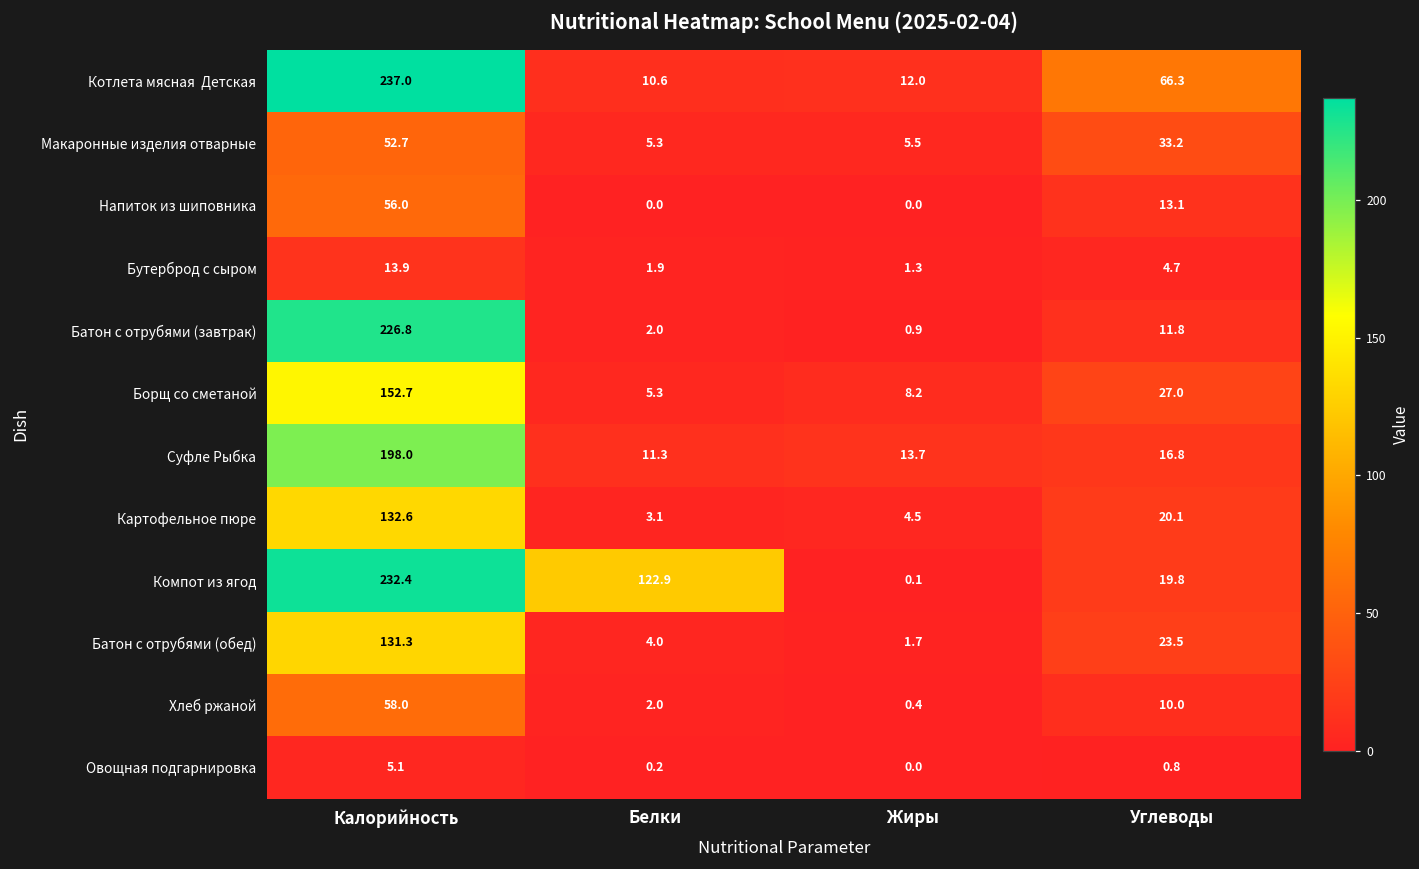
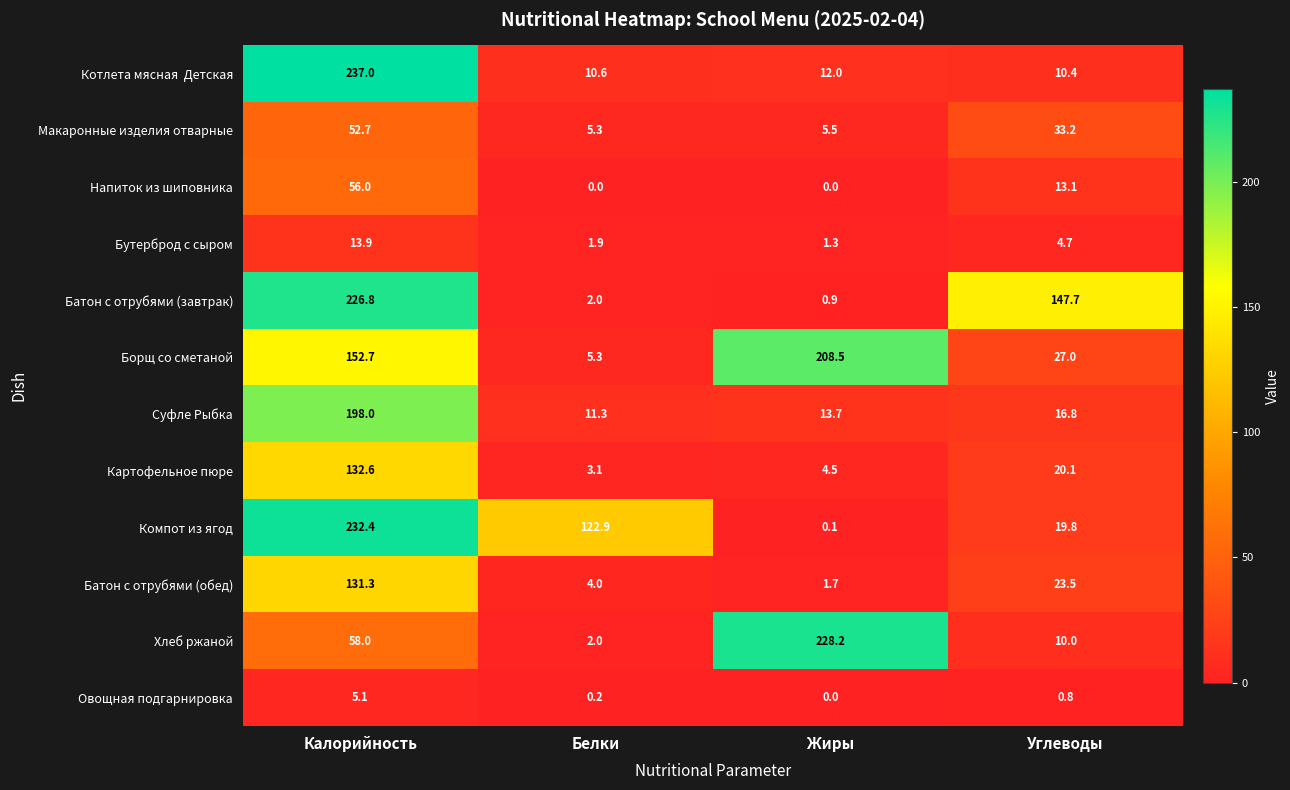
  {
    "Котлета мясная Детская": {
      "Калорийность": 237.0,
      "Белки": 10.6,
      "Жиры": 12.0,
-     "Углеводы": 66.3
+     "Углеводы": 10.4
    },
    "Макаронные изделия отварные": {
      "Калорийность": 52.7,
      "Белки": 5.3,
      "Жиры": 5.5,
      "Углеводы": 33.2
    },
    "Напиток из шиповника": {
      "Калорийность": 56.0,
      "Белки": 0.0,
      "Жиры": 0.0,
      "Углеводы": 13.1
    },
    "Бутерброд с сыром": {
      "Калорийность": 13.9,
      "Белки": 1.9,
      "Жиры": 1.3,
      "Углеводы": 4.7
    },
    "Батон с отрубями (завтрак)": {
      "Калорийность": 226.8,
      "Белки": 2.0,
      "Жиры": 0.9,
-     "Углеводы": 11.8
+     "Углеводы": 147.7
    },
    "Борщ со сметаной": {
      "Калорийность": 152.7,
      "Белки": 5.3,
-     "Жиры": 8.2,
+     "Жиры": 208.5,
      "Углеводы": 27.0
    },
    "Суфле Рыбка": {
      "Калорийность": 198.0,
      "Белки": 11.3,
      "Жиры": 13.7,
      "Углеводы": 16.8
    },
    "Картофельное пюре": {
      "Калорийность": 132.6,
      "Белки": 3.1,
      "Жиры": 4.5,
      "Углеводы": 20.1
    },
    "Компот из ягод": {
      "Калорийность": 232.4,
      "Белки": 122.9,
      "Жиры": 0.1,
      "Углеводы": 19.8
    },
    "Батон с отрубями (обед)": {
      "Калорийность": 131.3,
      "Белки": 4.0,
      "Жиры": 1.7,
      "Углеводы": 23.5
    },
    "Хлеб ржаной": {
      "Калорийность": 58.0,
      "Белки": 2.0,
-     "Жиры": 0.4,
+     "Жиры": 228.2,
      "Углеводы": 10.0
    },
    "Овощная подгарнировка": {
      "Калорийность": 5.1,
      "Белки": 0.2,
      "Жиры": 0.0,
      "Углеводы": 0.8
    }
  }
